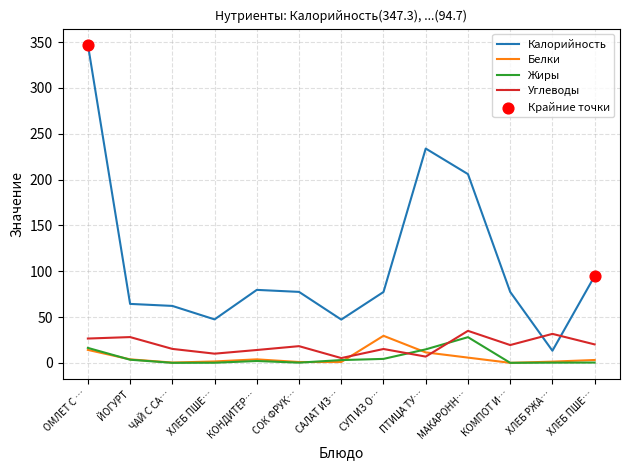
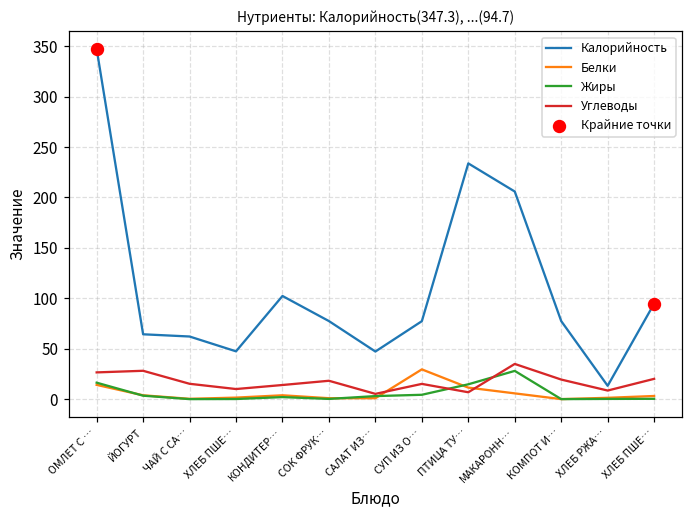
  {
    "Калорийность": {
      "ЙОГУРТ": 60,
      "ЧАЙ С СА…": 60,
-     "КОНДИТЕР…": 80,
+     "КОНДИТЕР…": 100,
      "СОК ФРУК…": 80,
      "САЛАТ ИЗ…": 50,
      "СУП ИЗ О…": 80,
      "ПТИЦА ТУ…": 230,
      "МАКАРОНН…": 210,
      "КОМПОТ И…": 80,
      "ХЛЕБ РЖА…": 10
    },
    "Белки": {
      "СУП ИЗ О…": 30,
      "ПТИЦА ТУ…": 10,
      "МАКАРОНН…": 10
    },
    "Жиры": {
      "СУП ИЗ О…": 0,
      "ПТИЦА ТУ…": 10,
      "МАКАРОНН…": 30
    },
    "Углеводы": {
      "ОМЛЕТ С …": 30,
      "ЙОГУРТ": 30,
      "ЧАЙ С СА…": 20,
      "КОНДИТЕР…": 10,
      "СОК ФРУК…": 20,
      "СУП ИЗ О…": 20,
      "ПТИЦА ТУ…": 10,
      "МАКАРОНН…": 30,
      "КОМПОТ И…": 20,
-     "ХЛЕБ РЖА…": 30
+     "ХЛЕБ РЖА…": 10
    }
  }
